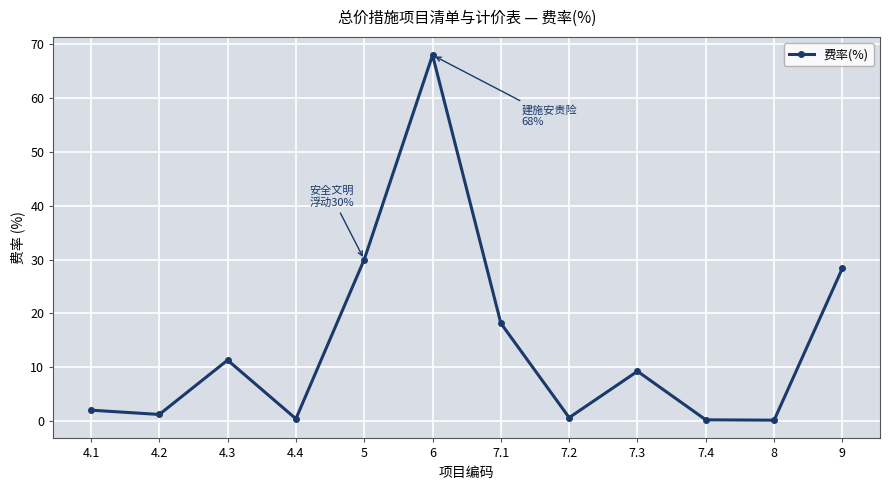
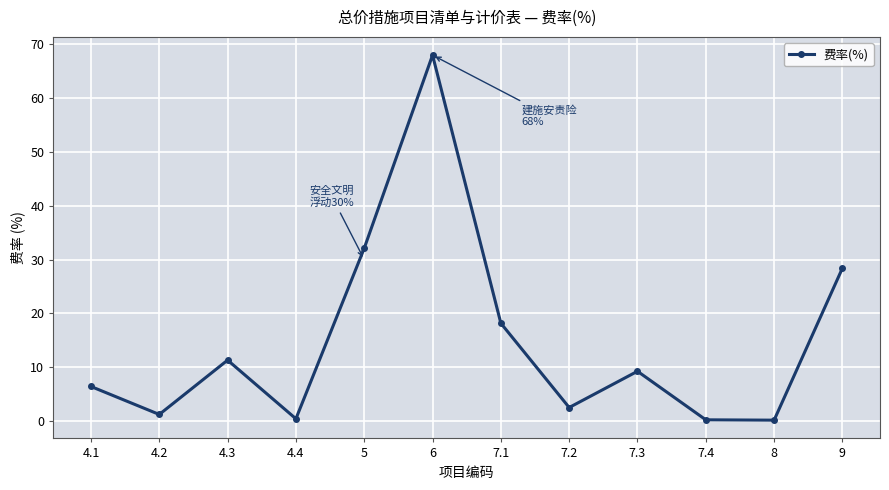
  {
-   "4.1": 2,
+   "4.1": 6,
    "4.2": 1,
    "4.3": 11,
    "4.4": 0,
-   "5": 30,
+   "5": 32,
    "7.1": 18,
-   "7.2": 1,
+   "7.2": 2,
    "7.3": 9,
    "7.4": 0,
    "8": 0,
    "9": 28
  }
